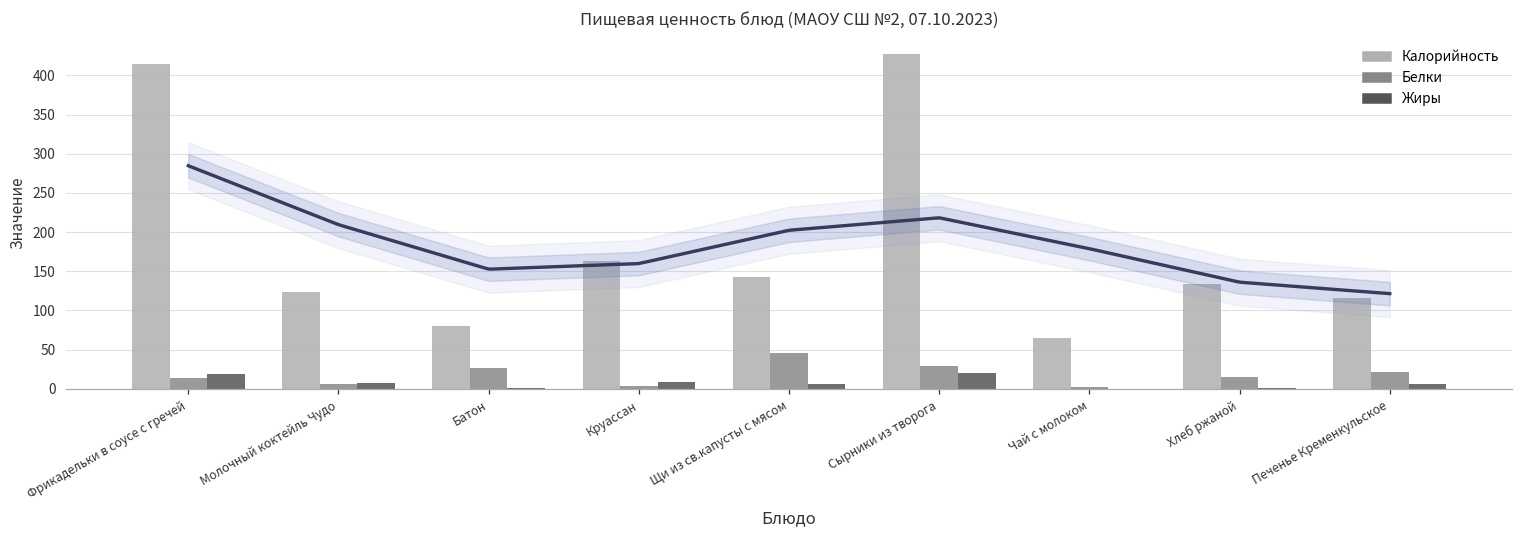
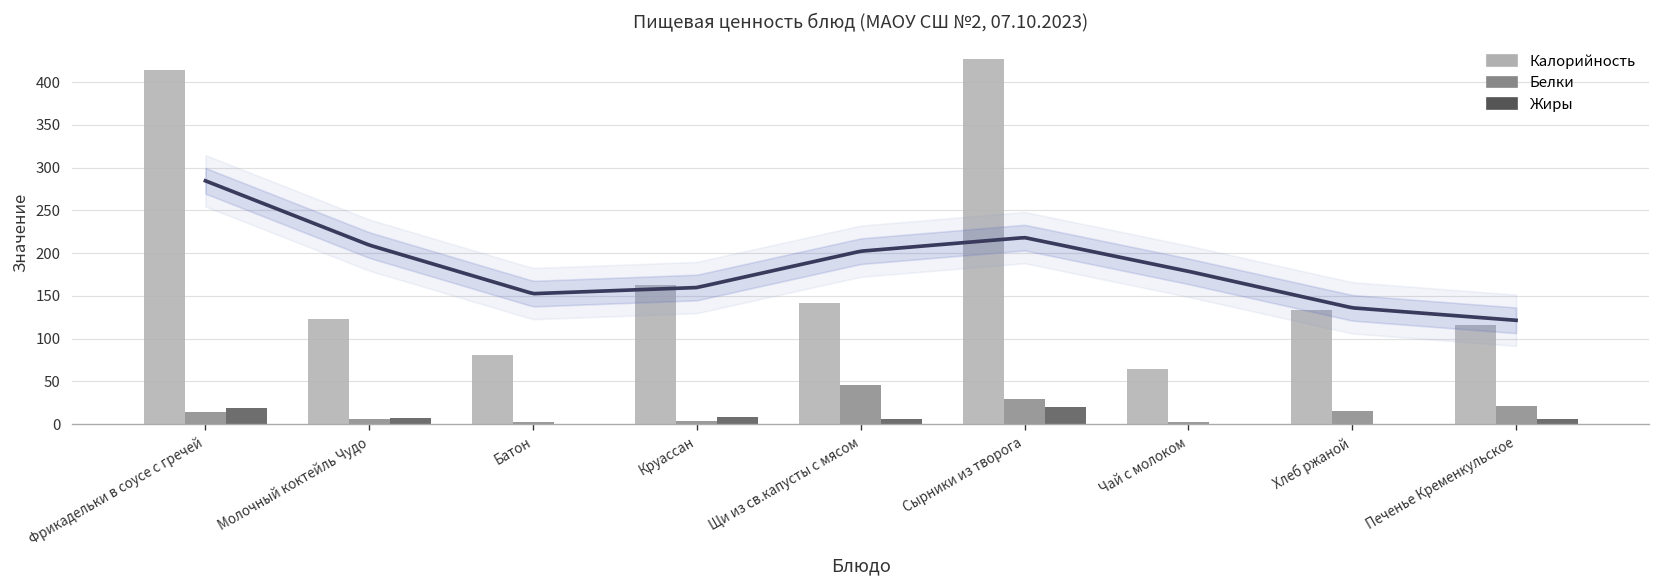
  {
    "Белки": {
      "Фрикадельки в соусе с гречей": 10,
      "Молочный коктейль Чудо": 10,
-     "Батон": 30,
+     "Батон": 0,
      "Круассан": 0,
      "Щи из св.капусты с мясом": 50,
      "Сырники из творога": 30,
      "Хлеб ржаной": 10,
      "Печенье Кременкульское": 20
    }
  }
